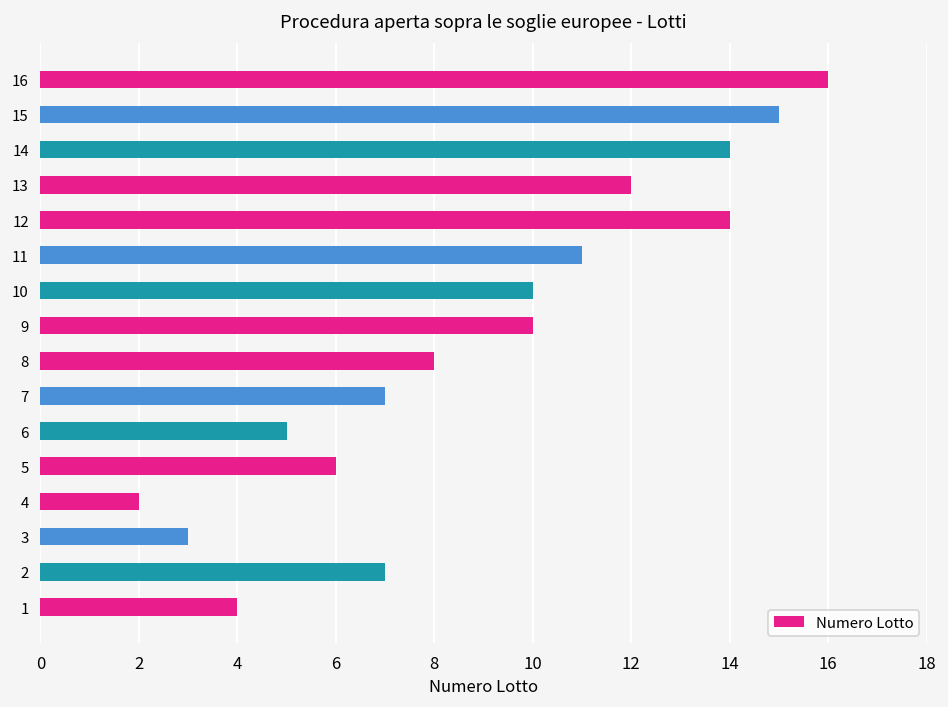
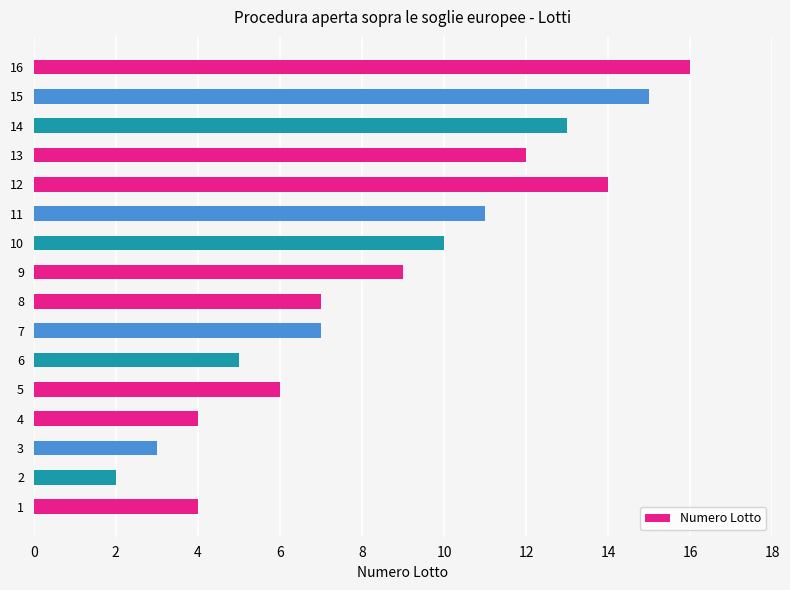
  {
    "16": 16,
    "15": 15,
-   "14": 14,
+   "14": 13,
    "13": 12,
    "12": 14,
    "11": 11,
    "10": 10,
-   "9": 10,
-   "8": 8,
+   "9": 9,
+   "8": 7,
    "7": 7,
    "6": 5,
    "5": 6,
-   "4": 2,
+   "4": 4,
    "3": 3,
-   "2": 7,
+   "2": 2,
    "1": 4
  }
